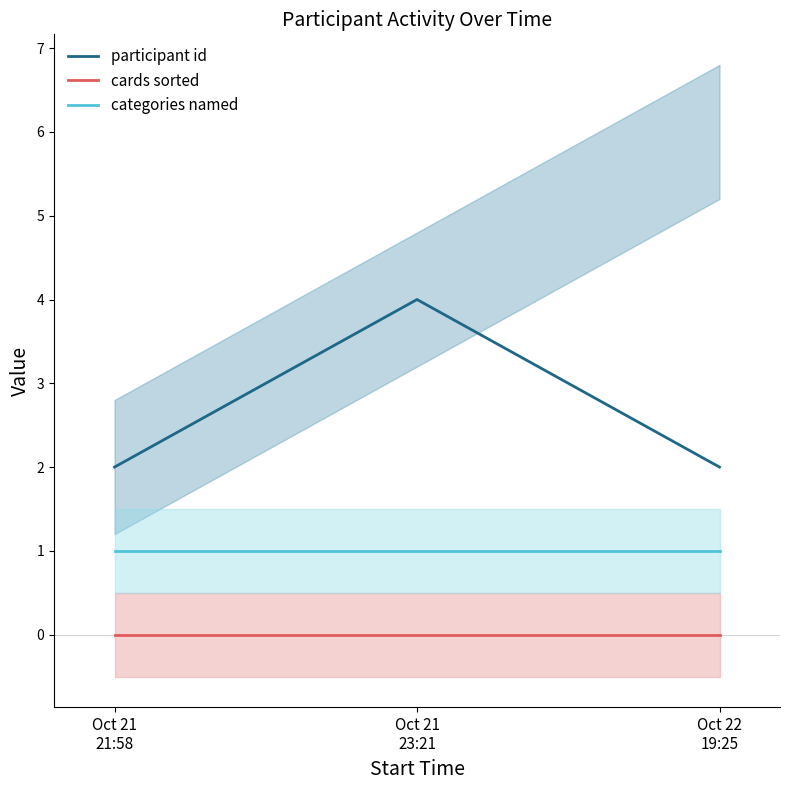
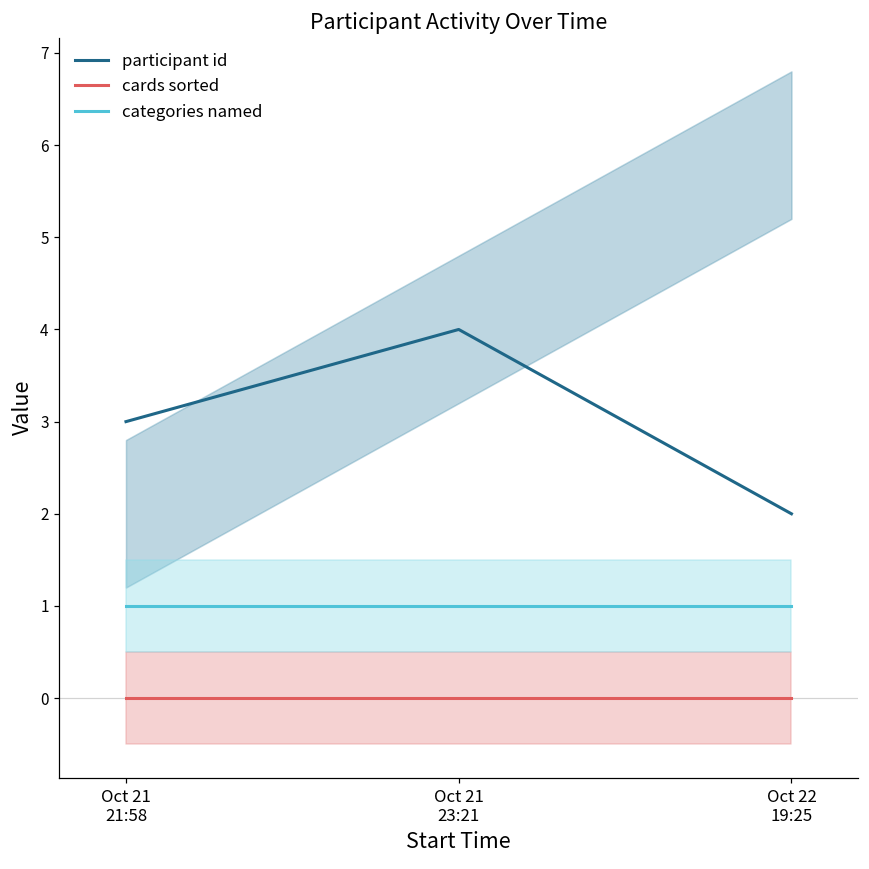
  {
    "participant id": {
-     "Oct 21 21:58": 2,
+     "Oct 21 21:58": 3,
      "Oct 21 23:21": 4,
      "Oct 22 19:25": 2
    },
    "cards sorted": {
      "Oct 21 21:58": 0,
      "Oct 21 23:21": 0,
      "Oct 22 19:25": 0
    }
  }
